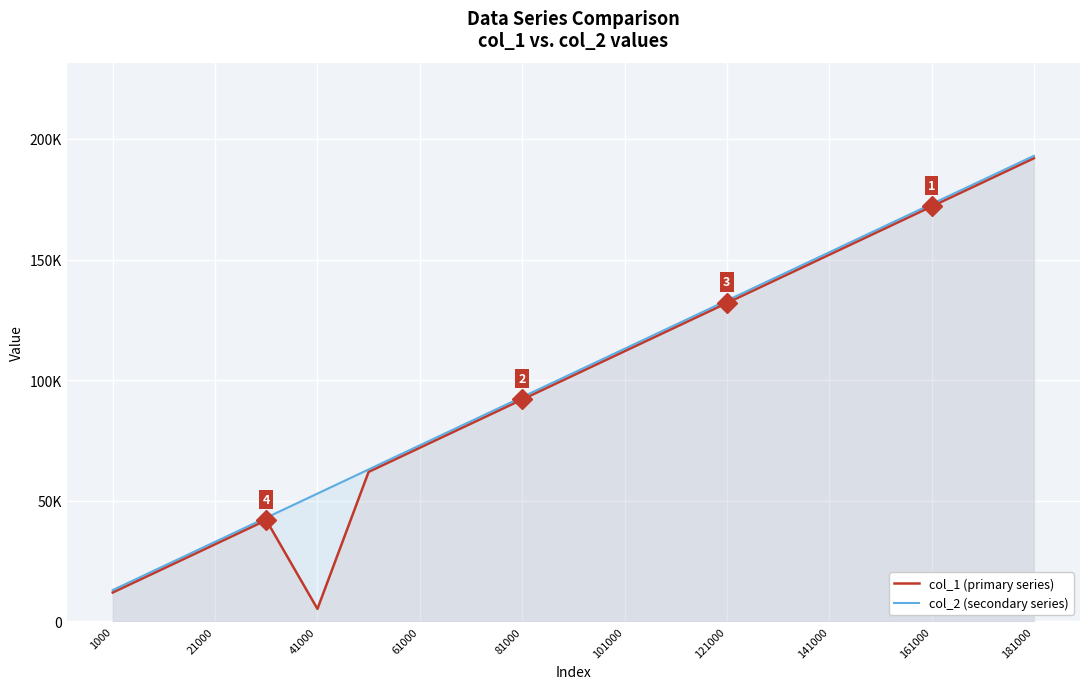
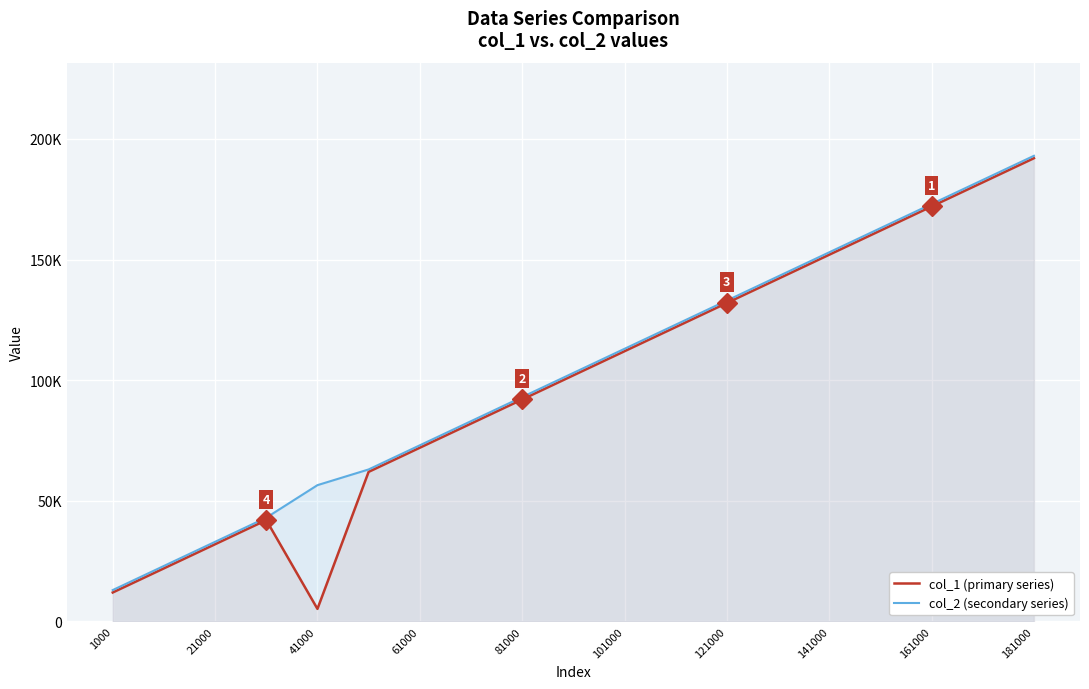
  {
    "col_2 (secondary series)": {
-     "41000": 53000
+     "41000": 56000
    }
  }
